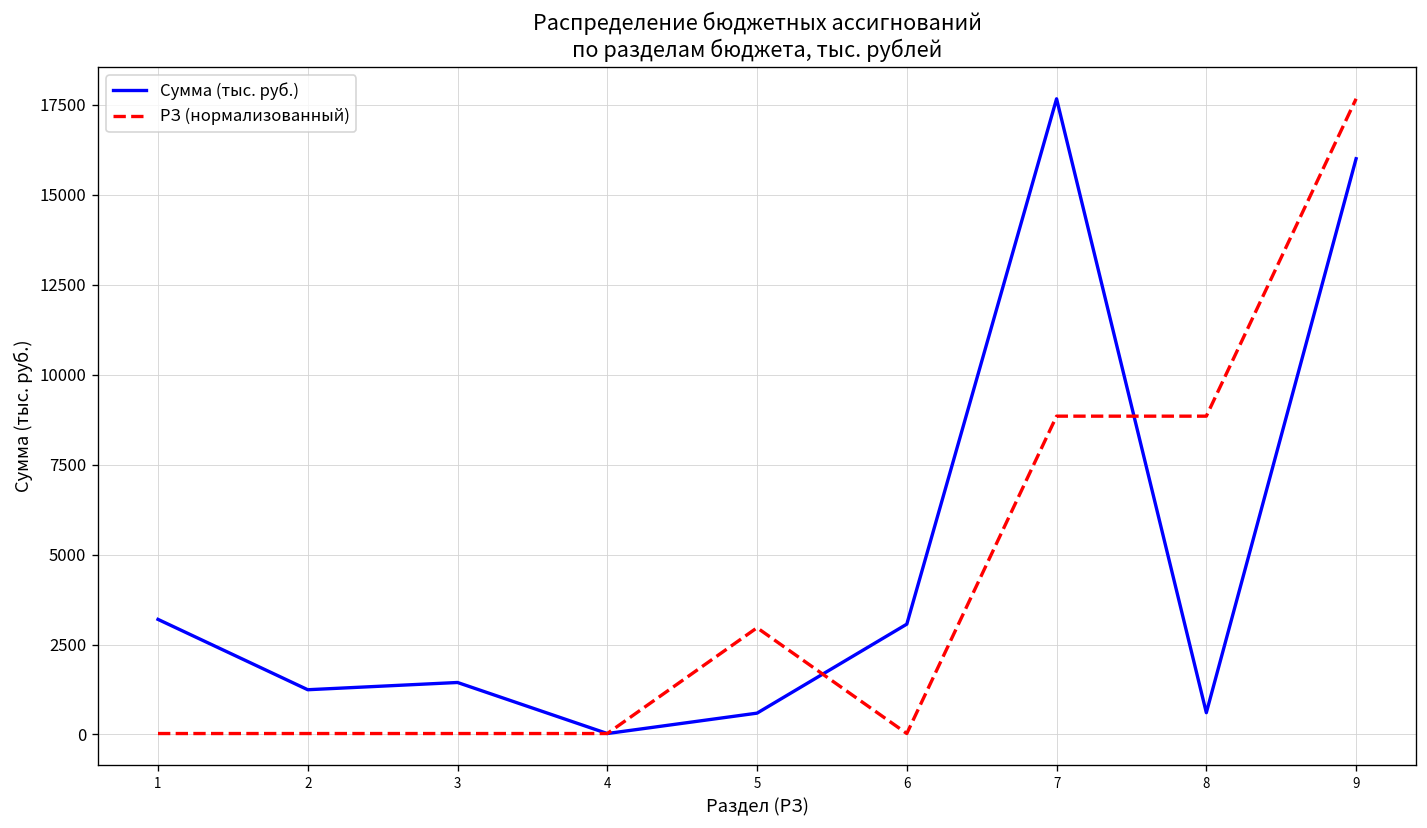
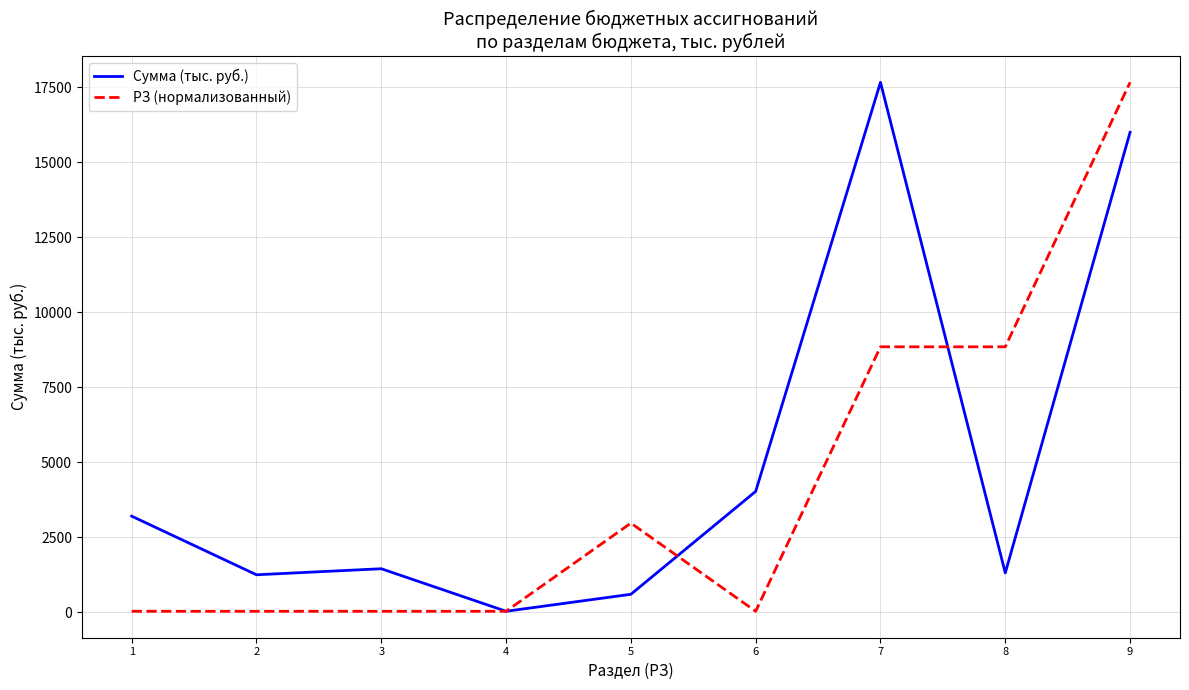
  {
    "Сумма (тыс. руб.)": {
      "1": 3200,
      "2": 1200,
      "3": 1400,
      "5": 600,
-     "6": 3100,
+     "6": 4000,
      "7": 17700,
-     "8": 600,
+     "8": 1300,
      "9": 16000
    },
    "РЗ (нормализованный)": {
      "1": 0,
      "2": 0,
      "3": 0,
      "5": 3000,
      "6": 0,
      "7": 8800,
      "8": 8800,
      "9": 17700
    }
  }
